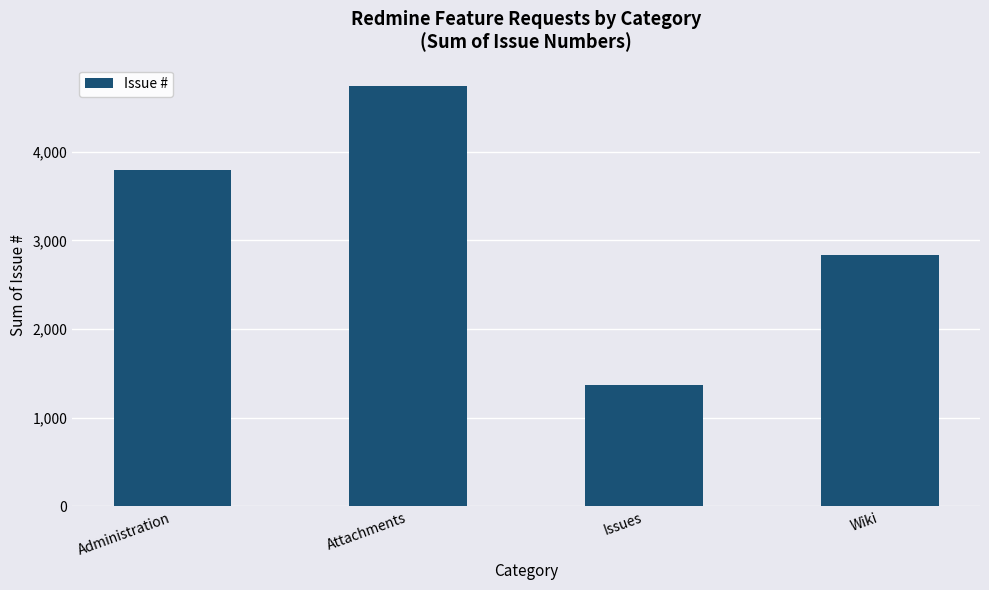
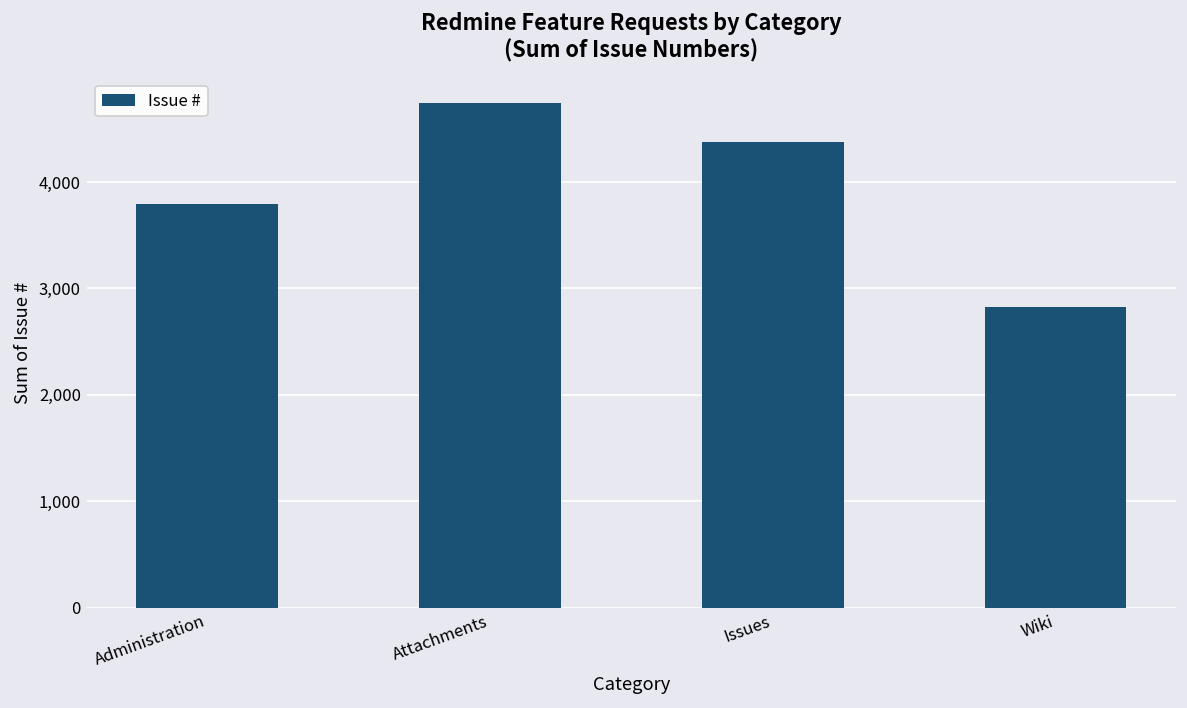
  {
    "Administration": "3,800",
    "Attachments": "4,700",
-   "Issues": "1,400",
+   "Issues": "4,400",
    "Wiki": "2,800"
  }
